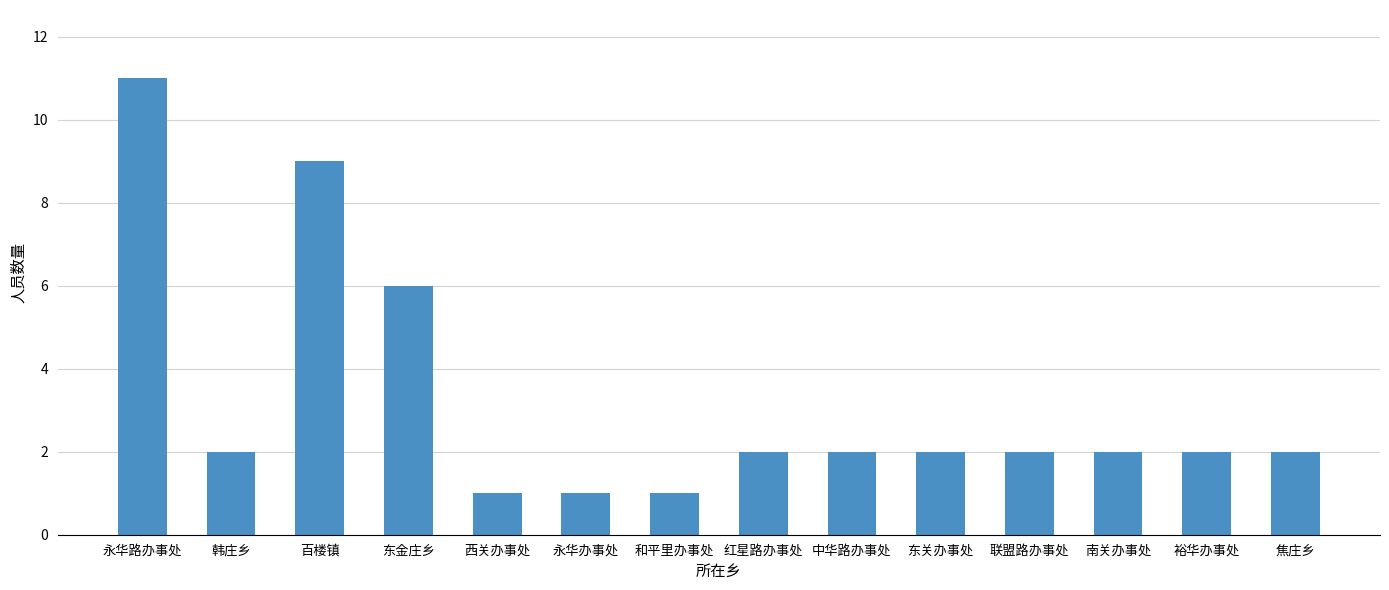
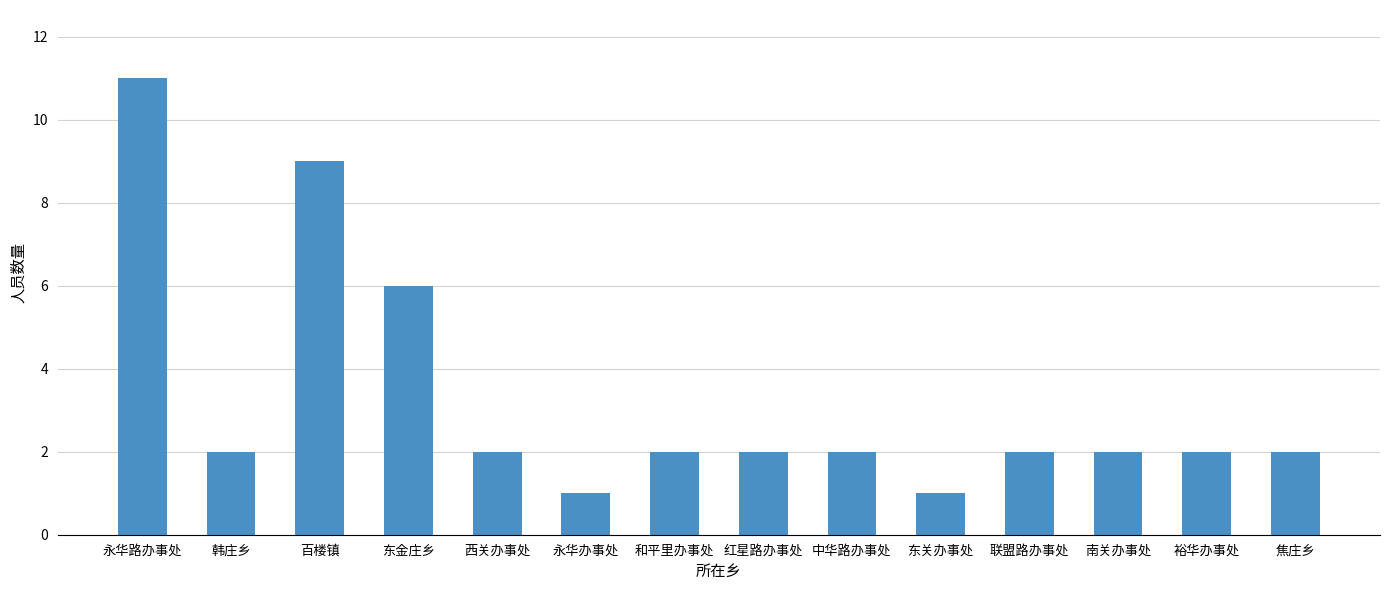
  {
    "永华路办事处": 11,
    "韩庄乡": 2,
    "百楼镇": 9,
    "东金庄乡": 6,
-   "西关办事处": 1,
+   "西关办事处": 2,
    "永华办事处": 1,
-   "和平里办事处": 1,
+   "和平里办事处": 2,
    "红星路办事处": 2,
    "中华路办事处": 2,
-   "东关办事处": 2,
+   "东关办事处": 1,
    "联盟路办事处": 2,
    "南关办事处": 2,
    "裕华办事处": 2,
    "焦庄乡": 2
  }
